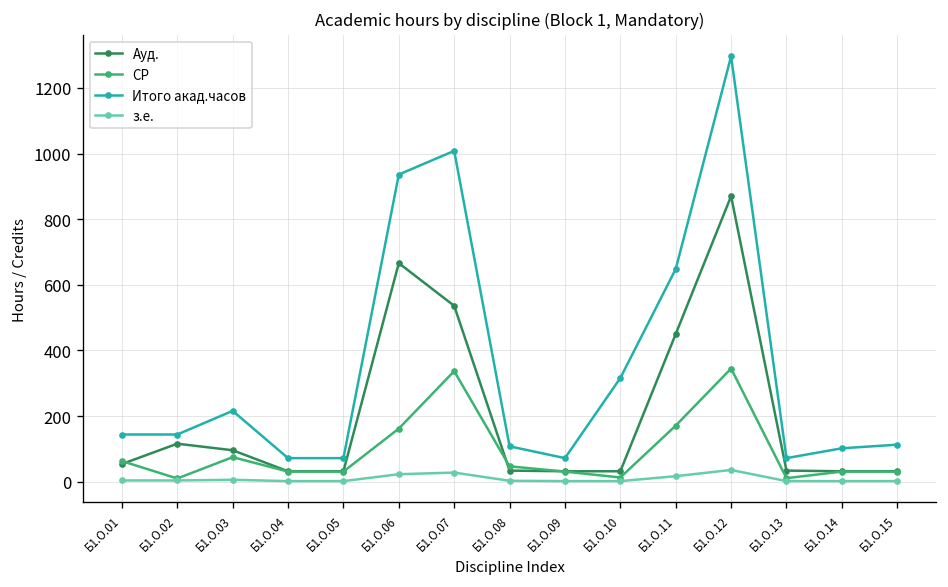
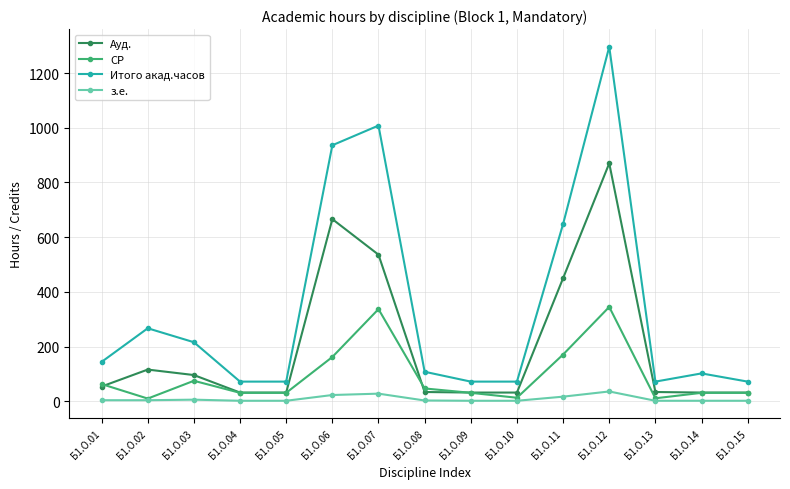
  {
    "Итого акад.часов": {
      "Б1.О.01": 140,
-     "Б1.О.02": 140,
+     "Б1.О.02": 270,
      "Б1.О.03": 220,
      "Б1.О.04": 70,
      "Б1.О.05": 70,
      "Б1.О.06": 940,
      "Б1.О.07": 1010,
      "Б1.О.08": 110,
      "Б1.О.09": 70,
-     "Б1.О.10": 320,
+     "Б1.О.10": 70,
      "Б1.О.11": 650,
      "Б1.О.12": 1300,
      "Б1.О.13": 70,
      "Б1.О.14": 100,
-     "Б1.О.15": 110
+     "Б1.О.15": 70
    },
    "з.е.": {
      "Б1.О.01": 0,
      "Б1.О.03": 10,
      "Б1.О.04": 0,
      "Б1.О.05": 0,
      "Б1.О.06": 20,
      "Б1.О.07": 30,
      "Б1.О.08": 0,
      "Б1.О.09": 0,
      "Б1.О.10": 0,
      "Б1.О.11": 20,
      "Б1.О.12": 40,
      "Б1.О.14": 0,
      "Б1.О.15": 0
    }
  }
